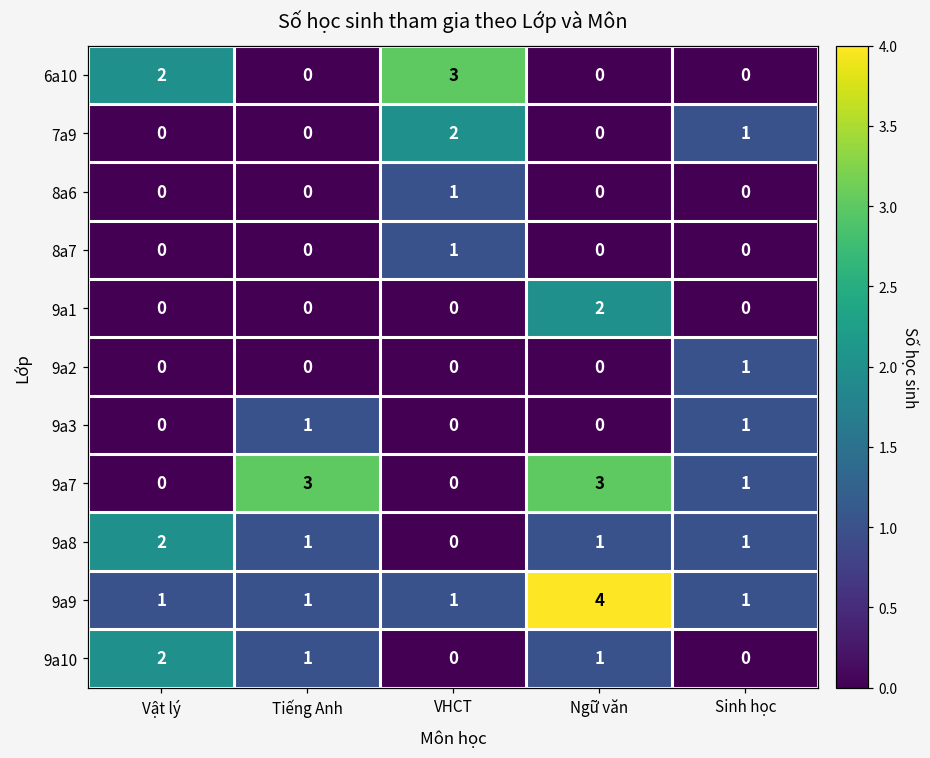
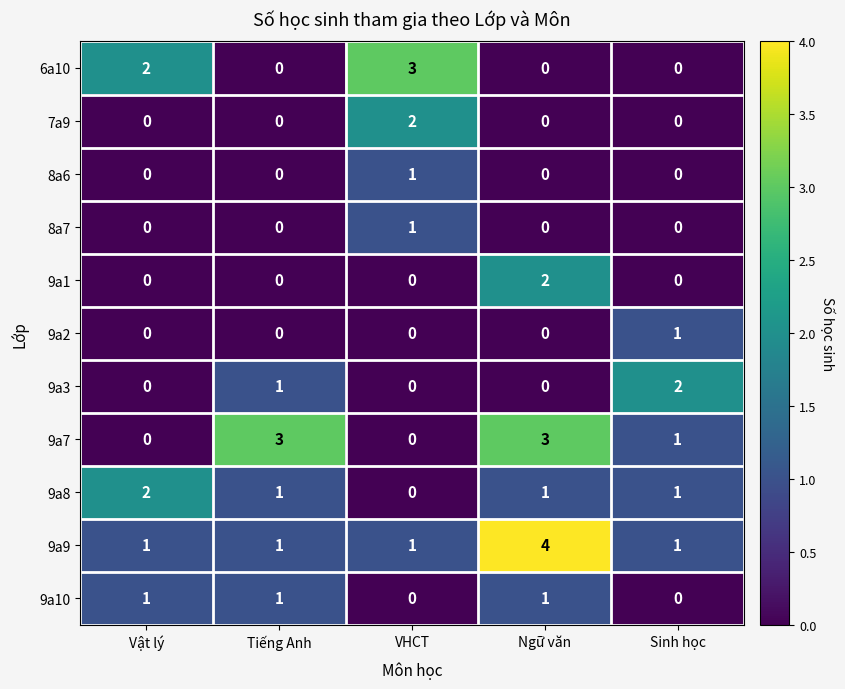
  {
    "6a10": {
      "Vật lý": 2,
      "Tiếng Anh": 0,
      "VHCT": 3,
      "Ngữ văn": 0,
      "Sinh học": 0
    },
    "7a9": {
      "Vật lý": 0,
      "Tiếng Anh": 0,
      "VHCT": 2,
      "Ngữ văn": 0,
-     "Sinh học": 1
+     "Sinh học": 0
    },
    "8a6": {
      "Vật lý": 0,
      "Tiếng Anh": 0,
      "VHCT": 1,
      "Ngữ văn": 0,
      "Sinh học": 0
    },
    "8a7": {
      "Vật lý": 0,
      "Tiếng Anh": 0,
      "VHCT": 1,
      "Ngữ văn": 0,
      "Sinh học": 0
    },
    "9a1": {
      "Vật lý": 0,
      "Tiếng Anh": 0,
      "VHCT": 0,
      "Ngữ văn": 2,
      "Sinh học": 0
    },
    "9a2": {
      "Vật lý": 0,
      "Tiếng Anh": 0,
      "VHCT": 0,
      "Ngữ văn": 0,
      "Sinh học": 1
    },
    "9a3": {
      "Vật lý": 0,
      "Tiếng Anh": 1,
      "VHCT": 0,
      "Ngữ văn": 0,
-     "Sinh học": 1
+     "Sinh học": 2
    },
    "9a7": {
      "Vật lý": 0,
      "Tiếng Anh": 3,
      "VHCT": 0,
      "Ngữ văn": 3,
      "Sinh học": 1
    },
    "9a8": {
      "Vật lý": 2,
      "Tiếng Anh": 1,
      "VHCT": 0,
      "Ngữ văn": 1,
      "Sinh học": 1
    },
    "9a9": {
      "Vật lý": 1,
      "Tiếng Anh": 1,
      "VHCT": 1,
      "Ngữ văn": 4,
      "Sinh học": 1
    },
    "9a10": {
-     "Vật lý": 2,
+     "Vật lý": 1,
      "Tiếng Anh": 1,
      "VHCT": 0,
      "Ngữ văn": 1,
      "Sinh học": 0
    }
  }
